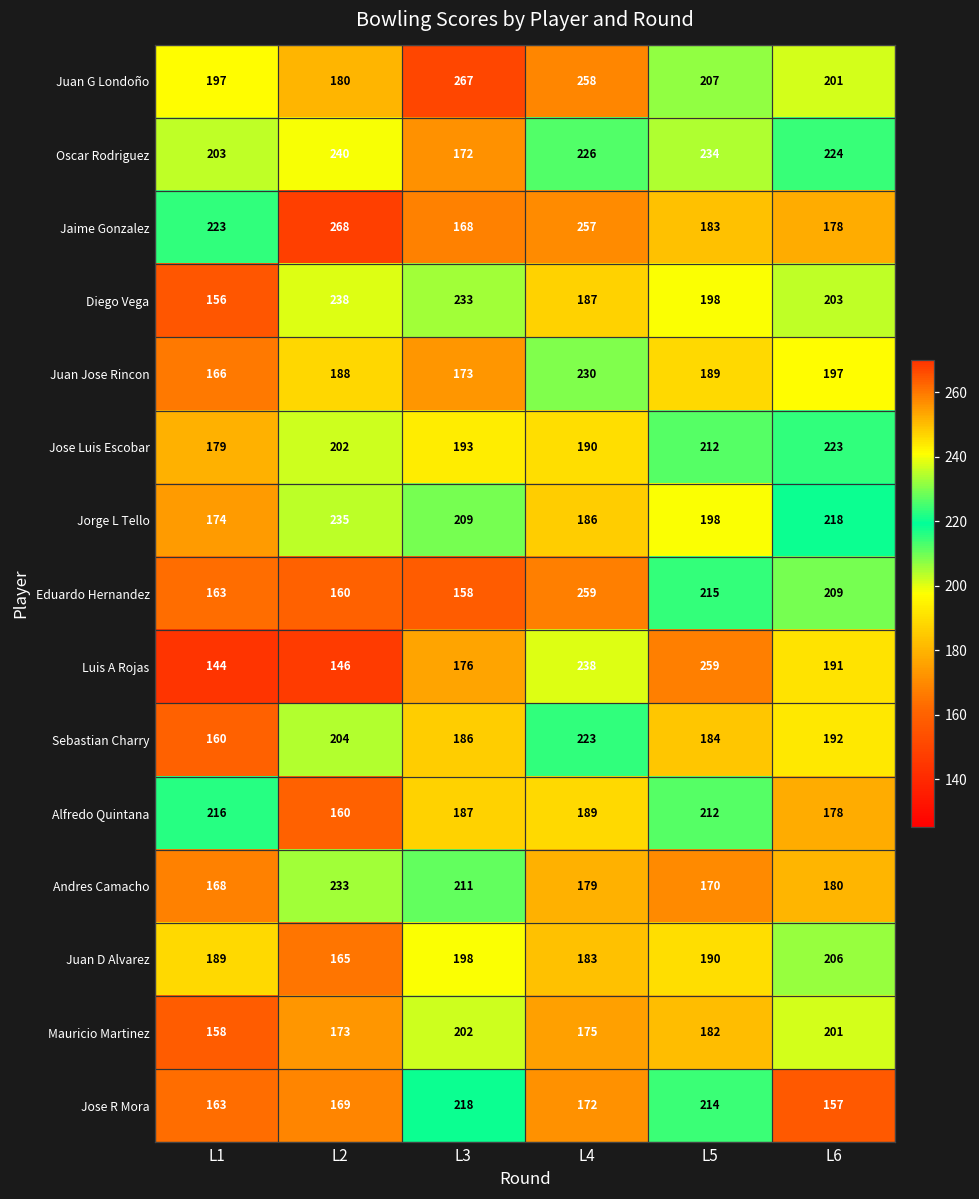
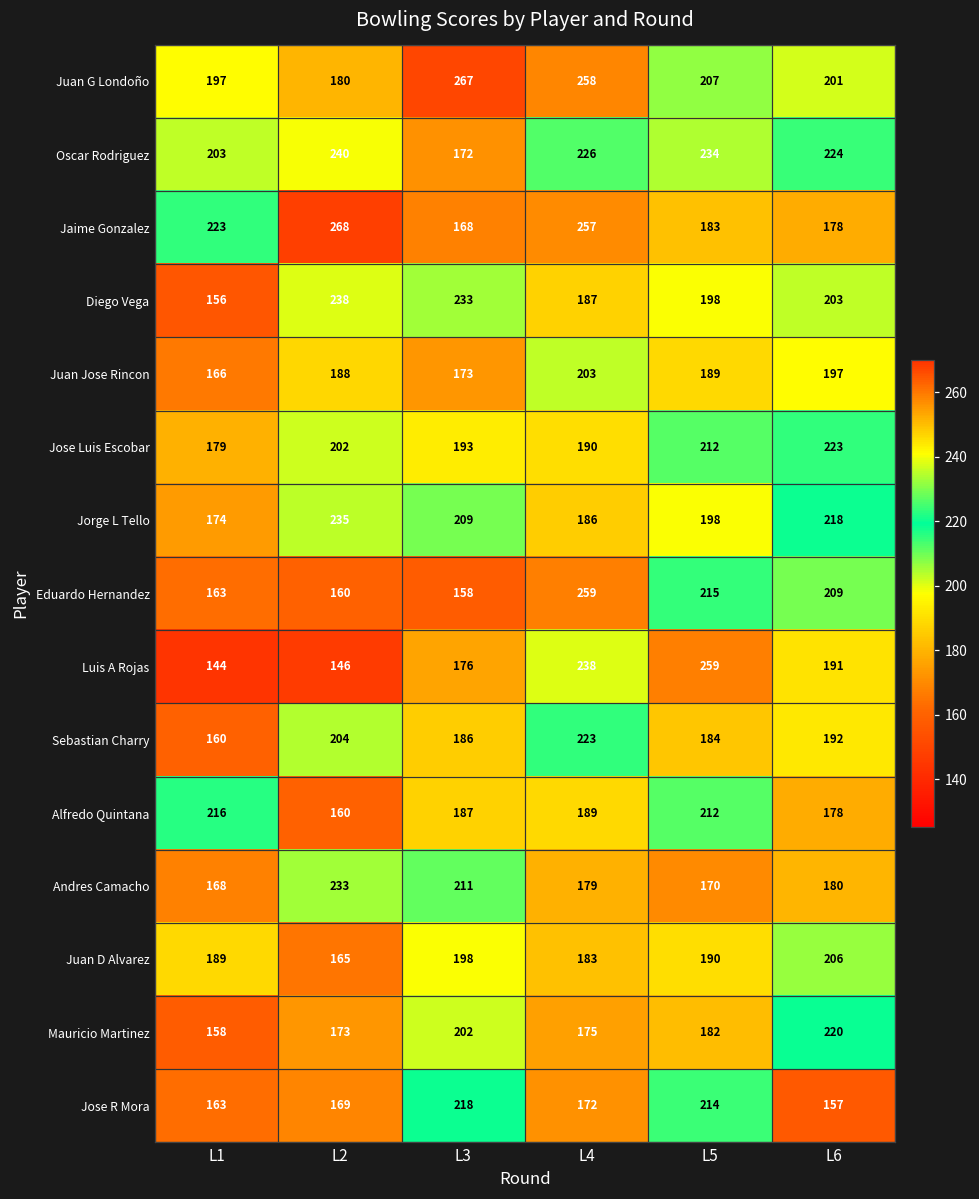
  {
    "Juan G Londoño": {
      "L1": 197,
      "L2": 180,
      "L3": 267,
      "L4": 258,
      "L5": 207,
      "L6": 201
    },
    "Oscar Rodriguez": {
      "L1": 203,
      "L2": 240,
      "L3": 172,
      "L4": 226,
      "L5": 234,
      "L6": 224
    },
    "Jaime Gonzalez": {
      "L1": 223,
      "L2": 268,
      "L3": 168,
      "L4": 257,
      "L5": 183,
      "L6": 178
    },
    "Diego Vega": {
      "L1": 156,
      "L2": 238,
      "L3": 233,
      "L4": 187,
      "L5": 198,
      "L6": 203
    },
    "Juan Jose Rincon": {
      "L1": 166,
      "L2": 188,
      "L3": 173,
-     "L4": 230,
+     "L4": 203,
      "L5": 189,
      "L6": 197
    },
    "Jose Luis Escobar": {
      "L1": 179,
      "L2": 202,
      "L3": 193,
      "L4": 190,
      "L5": 212,
      "L6": 223
    },
    "Jorge L Tello": {
      "L1": 174,
      "L2": 235,
      "L3": 209,
      "L4": 186,
      "L5": 198,
      "L6": 218
    },
    "Eduardo Hernandez": {
      "L1": 163,
      "L2": 160,
      "L3": 158,
      "L4": 259,
      "L5": 215,
      "L6": 209
    },
    "Luis A Rojas": {
      "L1": 144,
      "L2": 146,
      "L3": 176,
      "L4": 238,
      "L5": 259,
      "L6": 191
    },
    "Sebastian Charry": {
      "L1": 160,
      "L2": 204,
      "L3": 186,
      "L4": 223,
      "L5": 184,
      "L6": 192
    },
    "Alfredo Quintana": {
      "L1": 216,
      "L2": 160,
      "L3": 187,
      "L4": 189,
      "L5": 212,
      "L6": 178
    },
    "Andres Camacho": {
      "L1": 168,
      "L2": 233,
      "L3": 211,
      "L4": 179,
      "L5": 170,
      "L6": 180
    },
    "Juan D Alvarez": {
      "L1": 189,
      "L2": 165,
      "L3": 198,
      "L4": 183,
      "L5": 190,
      "L6": 206
    },
    "Mauricio Martinez": {
      "L1": 158,
      "L2": 173,
      "L3": 202,
      "L4": 175,
      "L5": 182,
-     "L6": 201
+     "L6": 220
    },
    "Jose R Mora": {
      "L1": 163,
      "L2": 169,
      "L3": 218,
      "L4": 172,
      "L5": 214,
      "L6": 157
    }
  }
